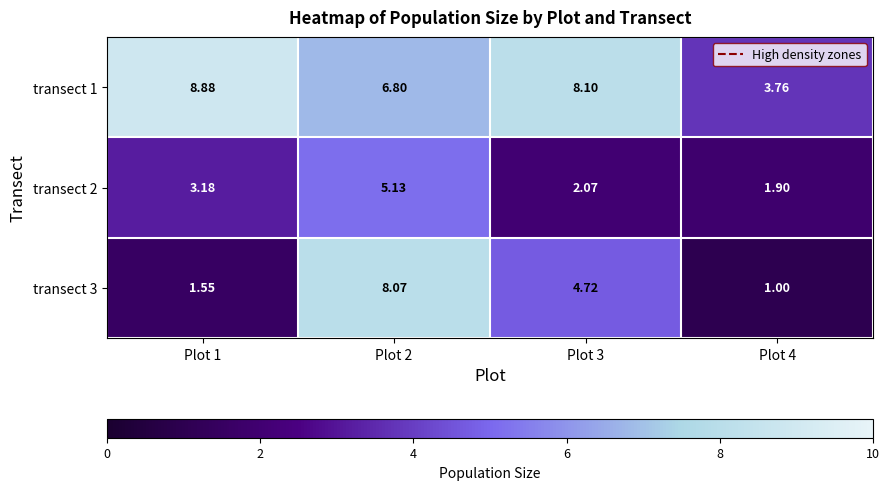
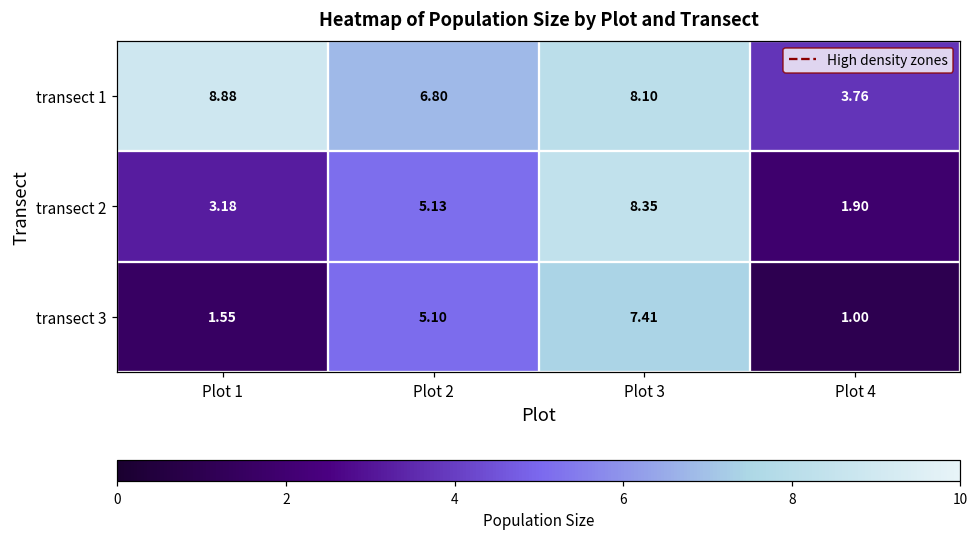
  {
    "transect 1": {
      "Plot 1": 8.88,
      "Plot 2": 6.80,
      "Plot 3": 8.10,
      "Plot 4": 3.76
    },
    "transect 2": {
      "Plot 1": 3.18,
      "Plot 2": 5.13,
-     "Plot 3": 2.07,
+     "Plot 3": 8.35,
      "Plot 4": 1.90
    },
    "transect 3": {
      "Plot 1": 1.55,
-     "Plot 2": 8.07,
-     "Plot 3": 4.72,
+     "Plot 2": 5.10,
+     "Plot 3": 7.41,
      "Plot 4": 1.00
    }
  }
